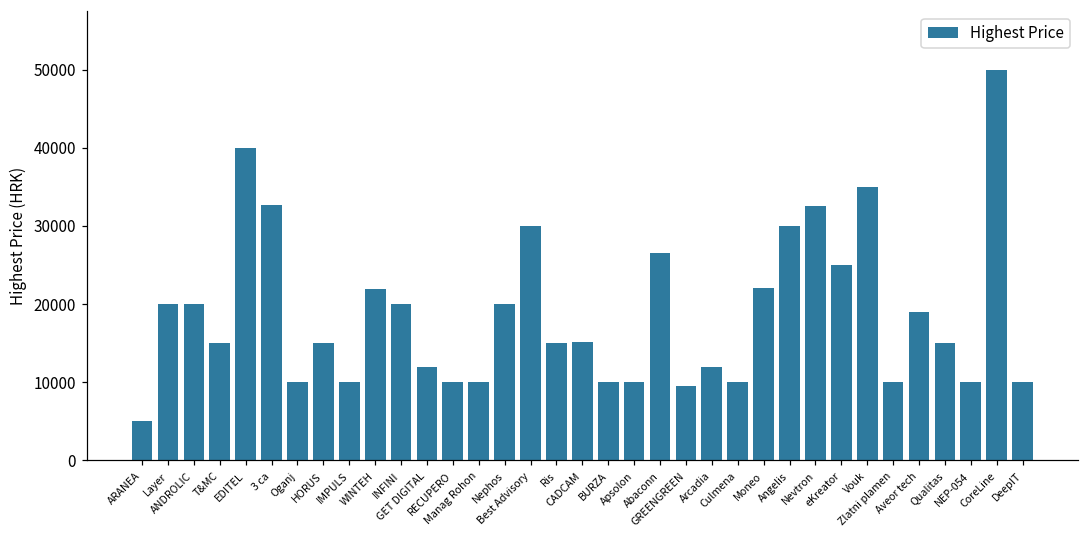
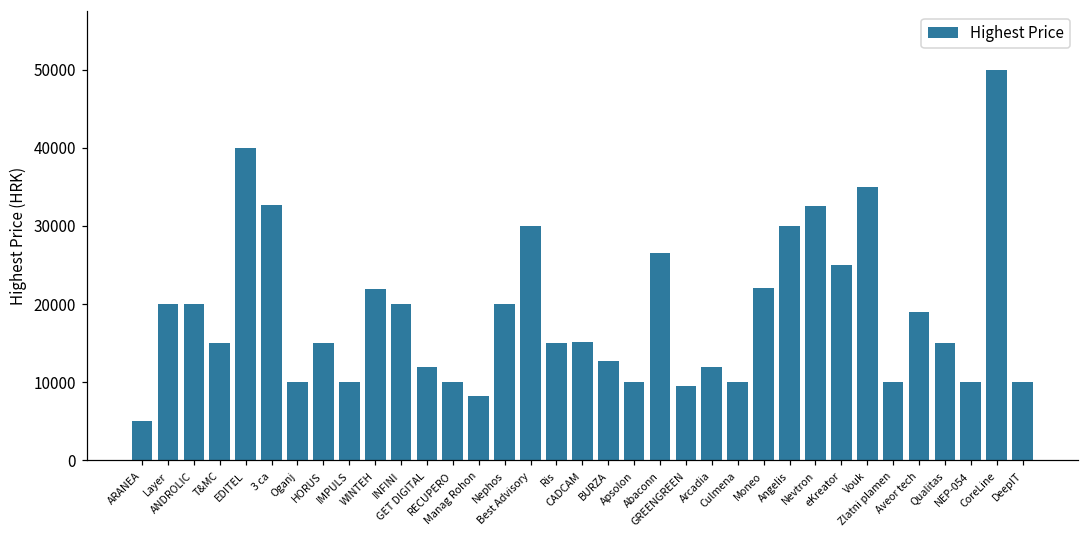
  {
    "ARANEA": 5000,
    "Layer": 20000,
    "ANDROLIC": 20000,
    "T&MC": 15000,
    "EDITEL": 40000,
    "3 ca": 33000,
    "Oganj": 10000,
    "HORUS": 15000,
    "IMPULS": 10000,
    "WINTEH": 22000,
    "INFINI": 20000,
    "GET DIGITAL": 12000,
    "RECUPERO": 10000,
-   "Manag Rohon": 10000,
+   "Manag Rohon": 8000,
    "Nephos": 20000,
    "Best Advisory": 30000,
    "Ris": 15000,
    "CADCAM": 15000,
-   "BURZA": 10000,
+   "BURZA": 13000,
    "Apsolon": 10000,
    "Abaconn": 27000,
    "GREENGREEN": 10000,
    "Arcadia": 12000,
    "Culmena": 10000,
    "Moneo": 22000,
    "Angelis": 30000,
    "Nevtron": 33000,
    "eKreator": 25000,
    "Vouk": 35000,
    "Zlatni plamen": 10000,
    "Aveor tech": 19000,
    "Qualitas": 15000,
    "NEP-054": 10000,
    "CoreLine": 50000,
    "DeepIT": 10000
  }
